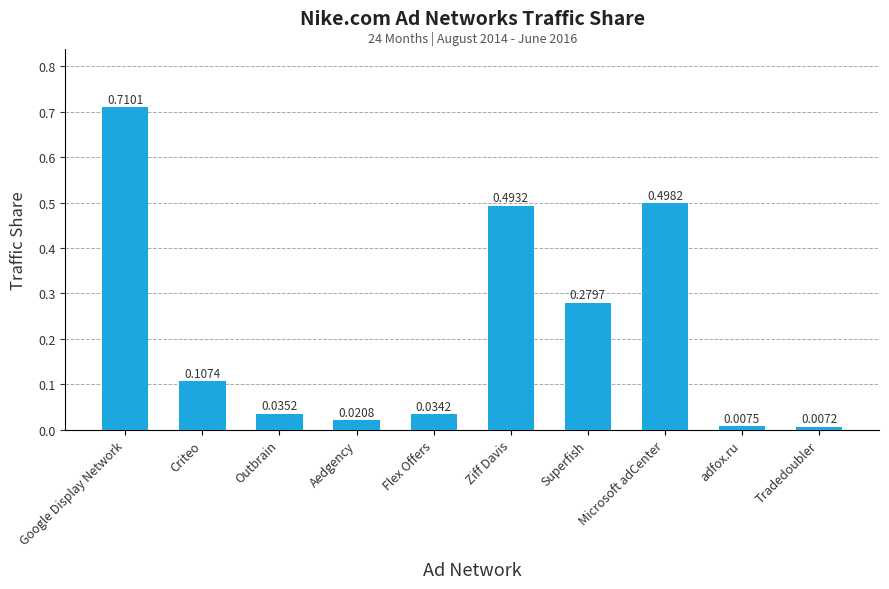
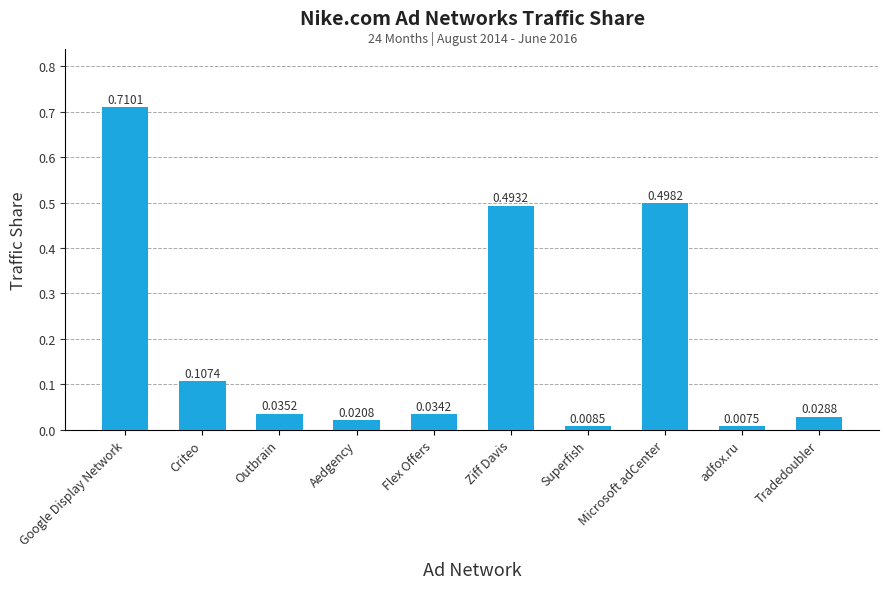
  {
    "Google Display Network": 0.7101,
    "Criteo": 0.1074,
    "Outbrain": 0.0352,
    "Aedgency": 0.0208,
    "Flex Offers": 0.0342,
    "Ziff Davis": 0.4932,
-   "Superfish": 0.2797,
+   "Superfish": 0.0085,
    "Microsoft adCenter": 0.4982,
    "adfox.ru": 0.0075,
-   "Tradedoubler": 0.0072
+   "Tradedoubler": 0.0288
  }
